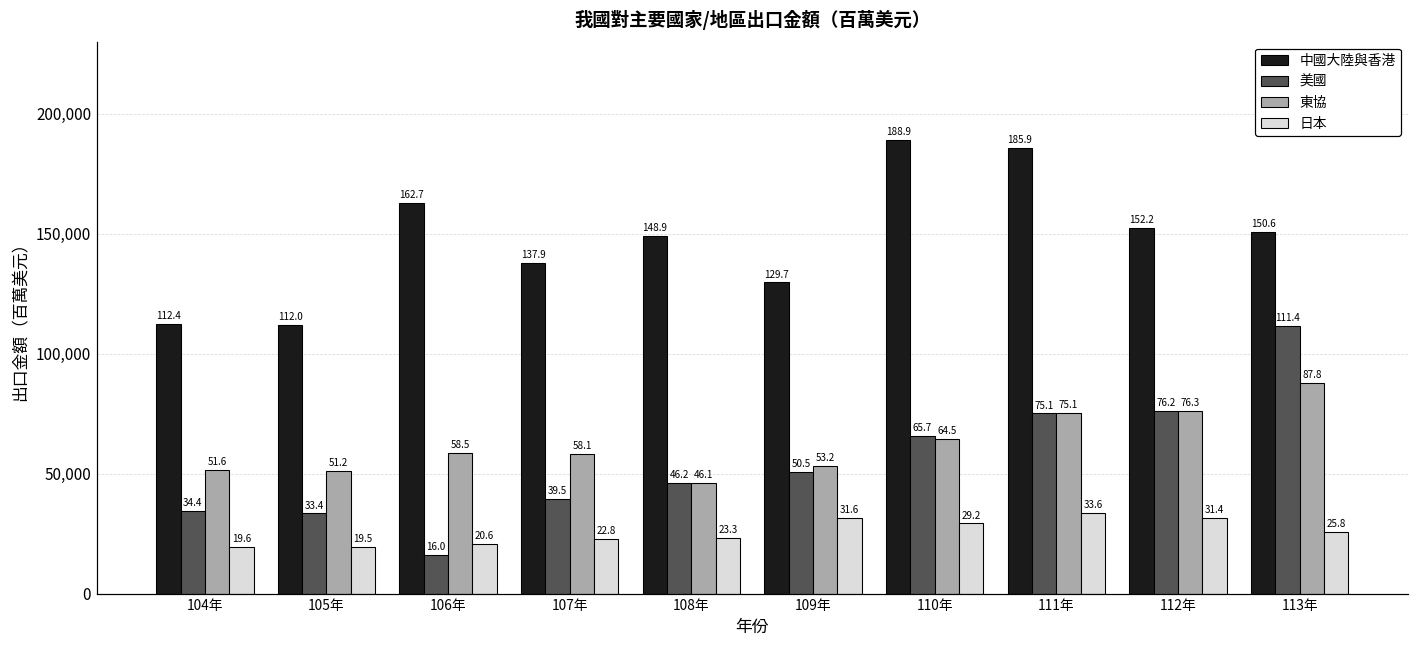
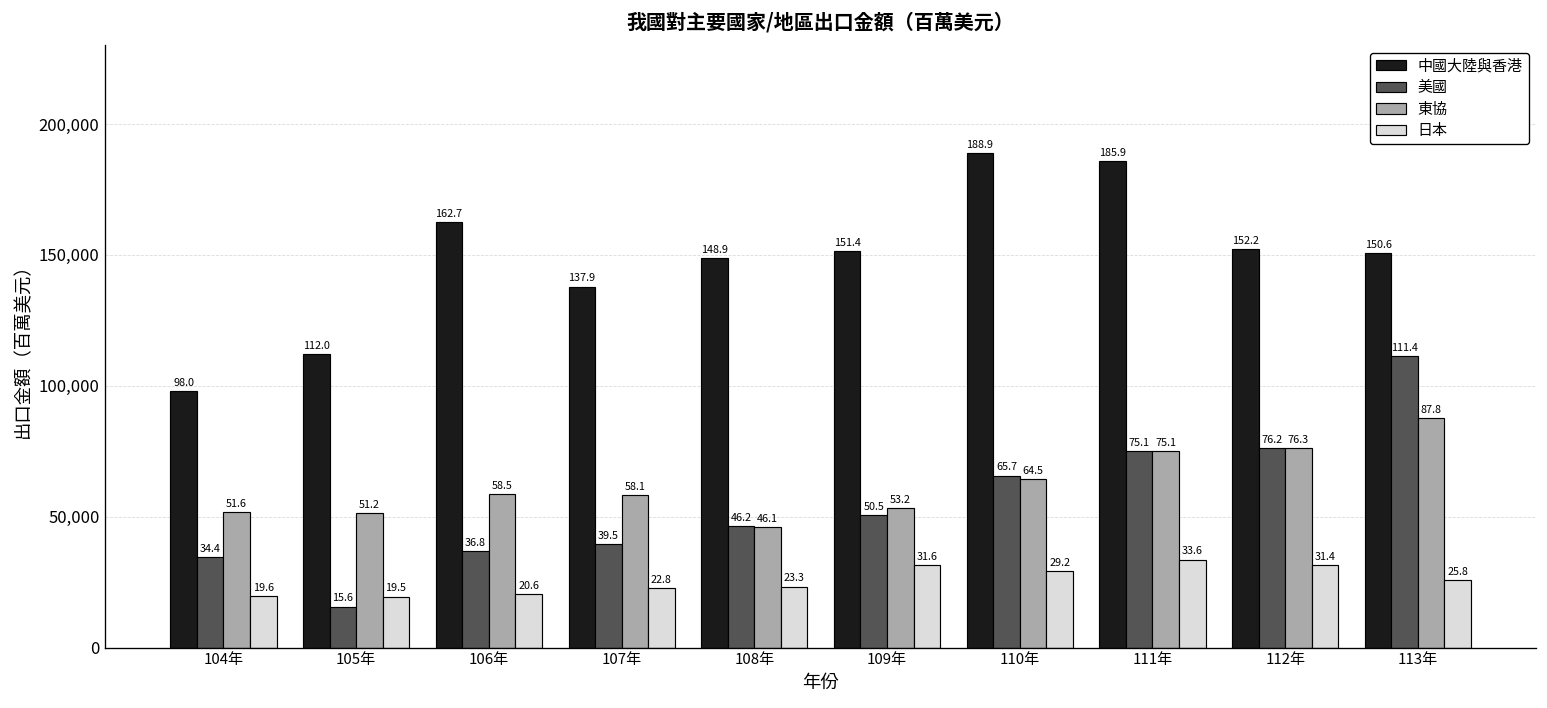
  {
    "中國大陸與香港": {
-     "104年": 112.4,
-     "109年": 129.7
+     "104年": 98.0,
+     "109年": 151.4
    },
    "美國": {
-     "105年": 33.4,
-     "106年": 16.0
+     "105年": 15.6,
+     "106年": 36.8
    }
  }
